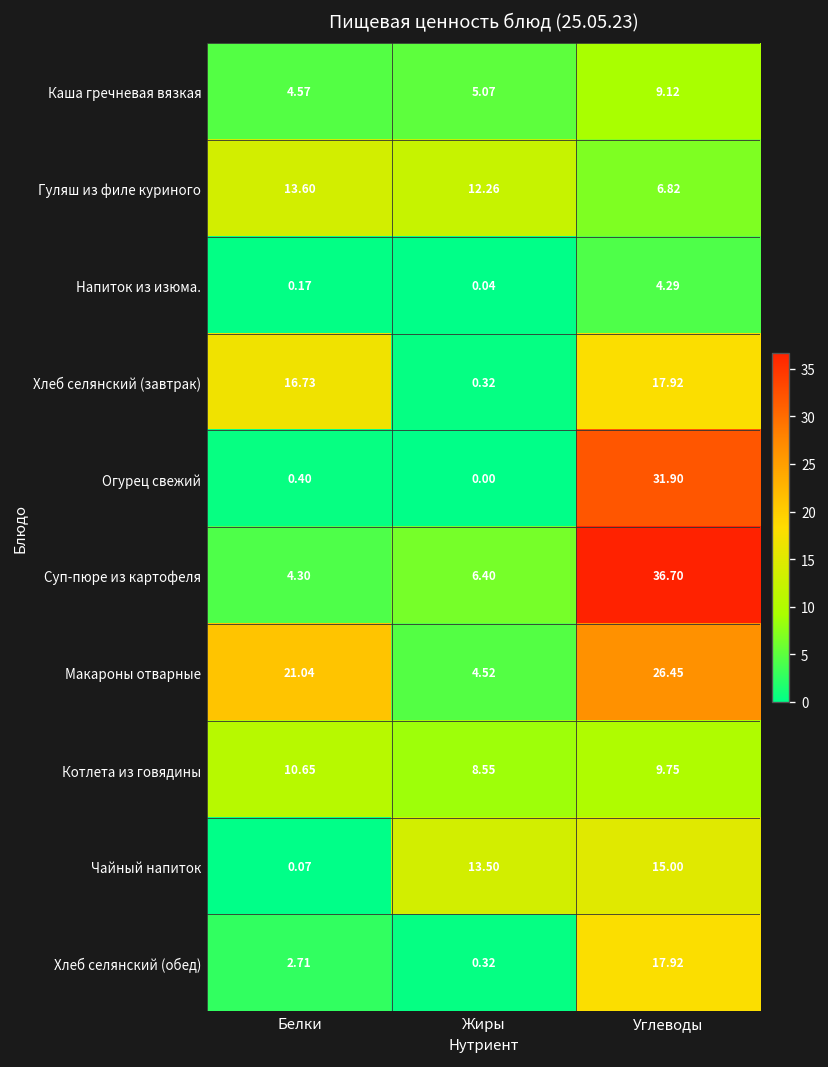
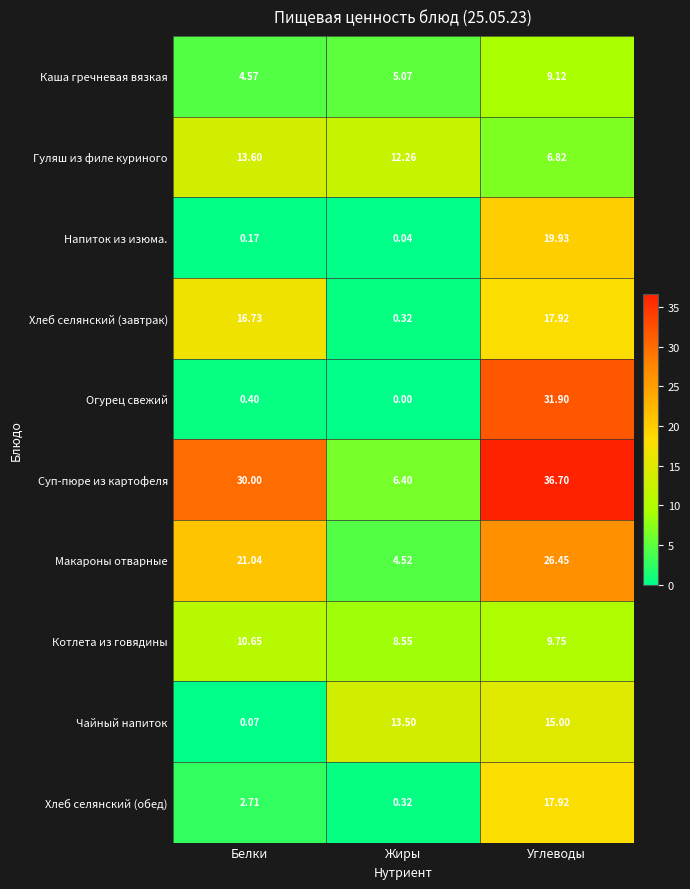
  {
    "Каша гречневая вязкая": {
      "Белки": 4.57,
      "Жиры": 5.07,
      "Углеводы": 9.12
    },
    "Гуляш из филе куриного": {
      "Белки": 13.60,
      "Жиры": 12.26,
      "Углеводы": 6.82
    },
    "Напиток из изюма.": {
      "Белки": 0.17,
      "Жиры": 0.04,
-     "Углеводы": 4.29
+     "Углеводы": 19.93
    },
    "Хлеб селянский (завтрак)": {
      "Белки": 16.73,
      "Жиры": 0.32,
      "Углеводы": 17.92
    },
    "Огурец свежий": {
      "Белки": 0.40,
      "Жиры": 0.00,
      "Углеводы": 31.90
    },
    "Суп-пюре из картофеля": {
-     "Белки": 4.30,
+     "Белки": 30.00,
      "Жиры": 6.40,
      "Углеводы": 36.70
    },
    "Макароны отварные": {
      "Белки": 21.04,
      "Жиры": 4.52,
      "Углеводы": 26.45
    },
    "Котлета из говядины": {
      "Белки": 10.65,
      "Жиры": 8.55,
      "Углеводы": 9.75
    },
    "Чайный напиток": {
      "Белки": 0.07,
      "Жиры": 13.50,
      "Углеводы": 15.00
    },
    "Хлеб селянский (обед)": {
      "Белки": 2.71,
      "Жиры": 0.32,
      "Углеводы": 17.92
    }
  }
